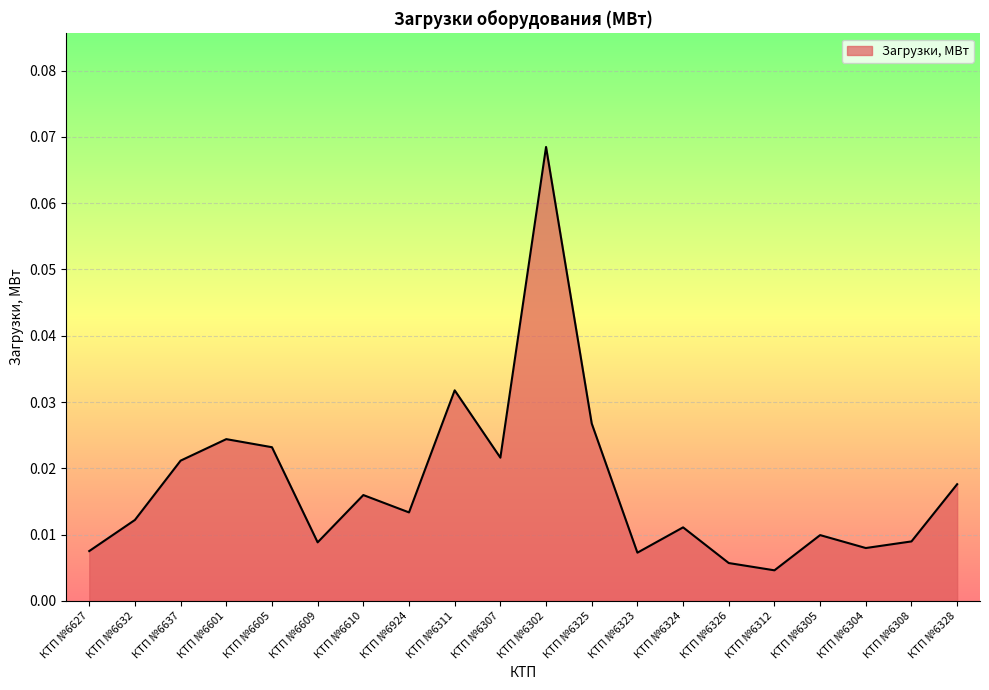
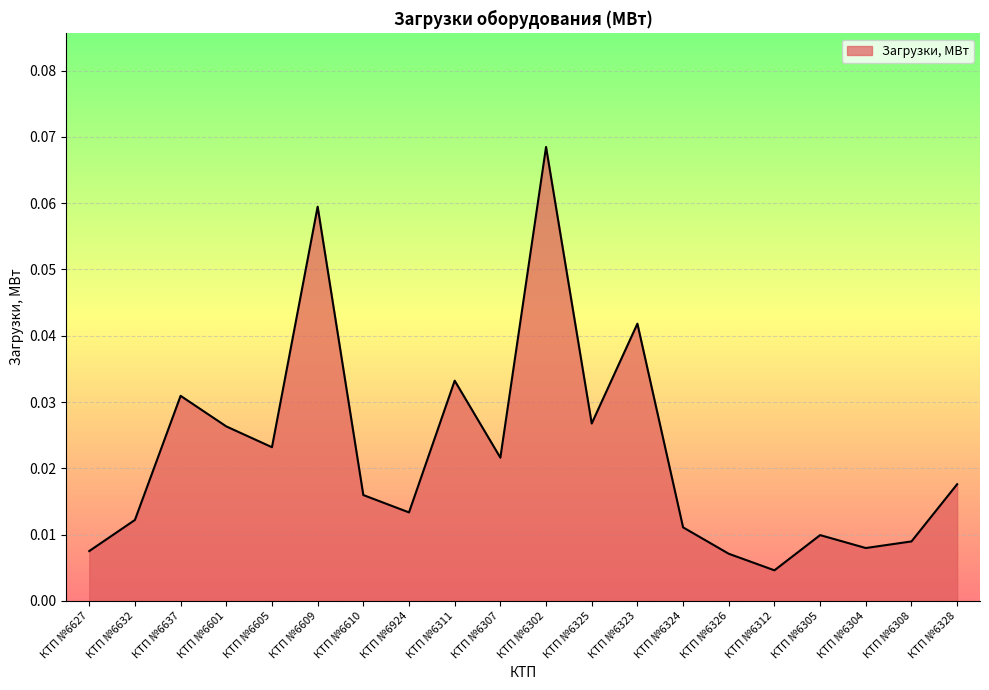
  {
    "КТП №6627": 0.008,
    "КТП №6632": 0.012,
-   "КТП №6637": 0.021,
-   "КТП №6601": 0.024,
+   "КТП №6637": 0.031,
+   "КТП №6601": 0.026,
    "КТП №6605": 0.023,
-   "КТП №6609": 0.009,
+   "КТП №6609": 0.059,
    "КТП №6610": 0.016,
    "КТП №6924": 0.013,
-   "КТП №6311": 0.032,
+   "КТП №6311": 0.033,
    "КТП №6307": 0.022,
    "КТП №6302": 0.068,
    "КТП №6325": 0.027,
-   "КТП №6323": 0.007,
+   "КТП №6323": 0.042,
    "КТП №6324": 0.011,
-   "КТП №6326": 0.006,
+   "КТП №6326": 0.007,
    "КТП №6312": 0.005,
    "КТП №6305": 0.010,
    "КТП №6304": 0.008,
    "КТП №6308": 0.009,
    "КТП №6328": 0.018
  }
